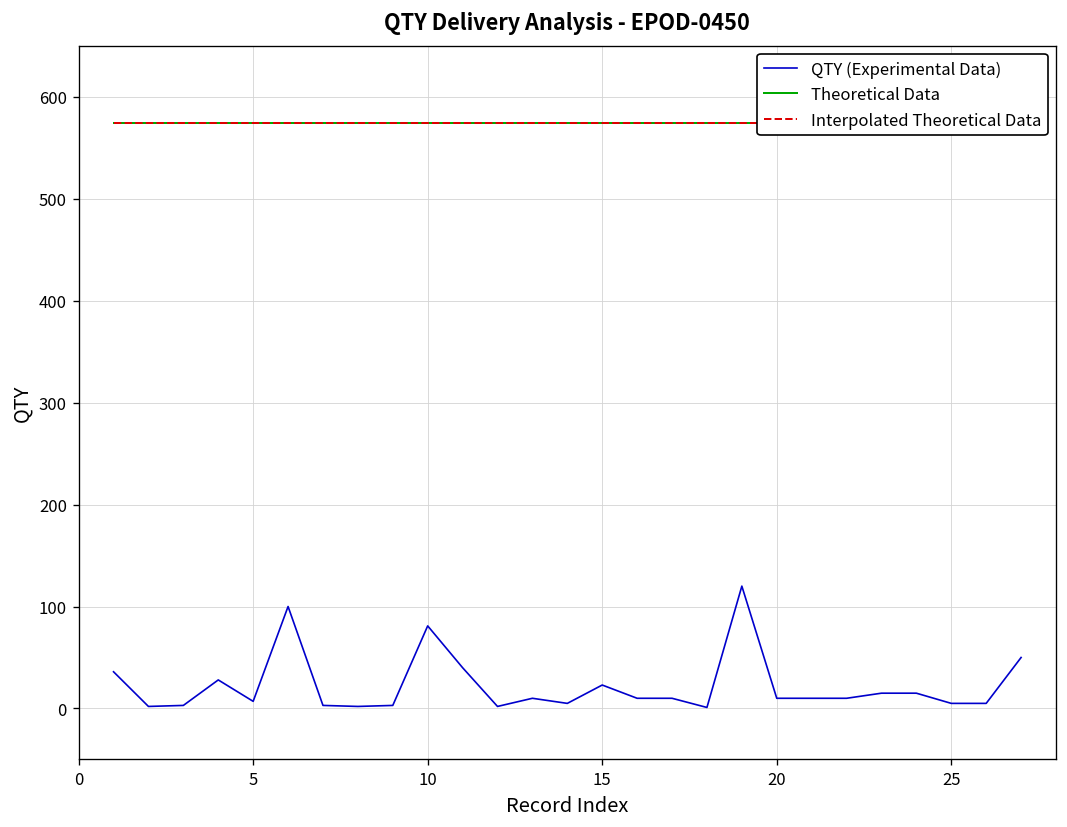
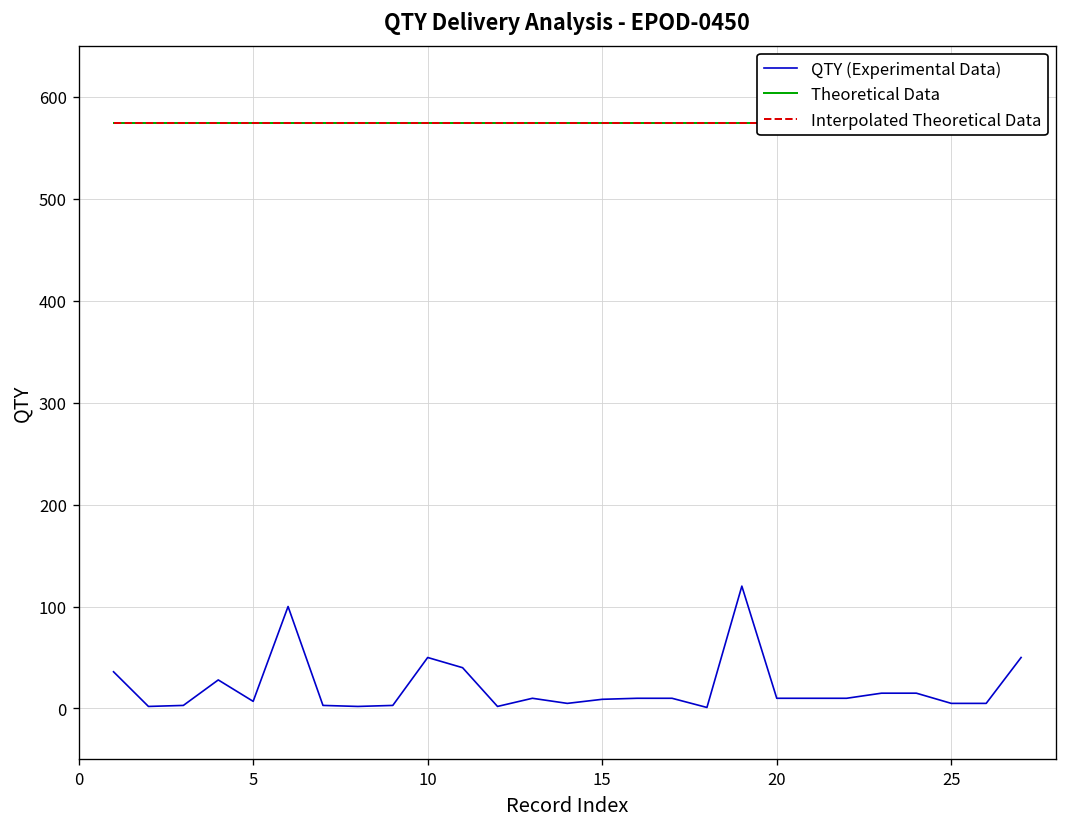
  {
    "QTY (Experimental Data)": {
      "5": 10,
-     "10": 80,
-     "15": 20,
+     "10": 50,
+     "15": 10,
      "20": 10,
      "25": 10
    },
    "Interpolated Theoretical Data": {
      "5": 570,
      "10": 570,
      "15": 570
    }
  }
